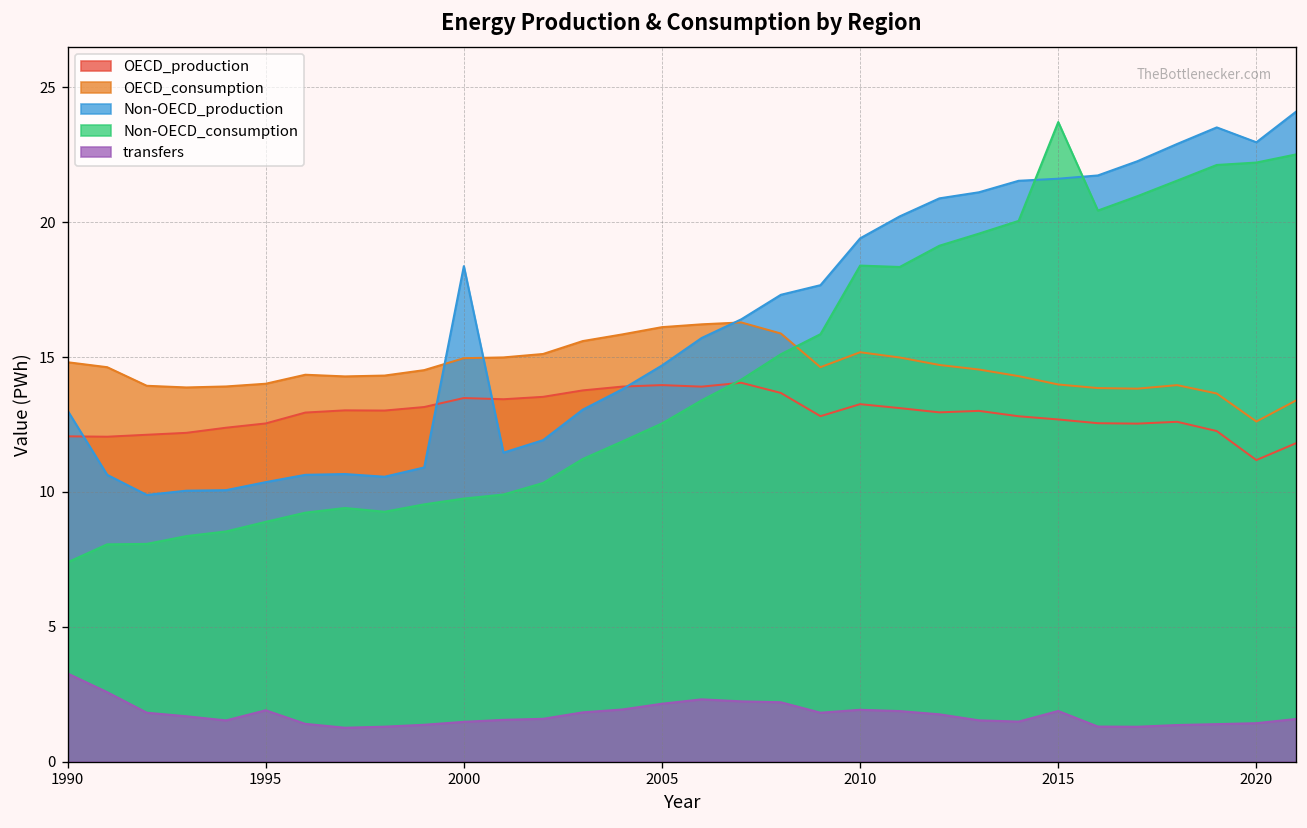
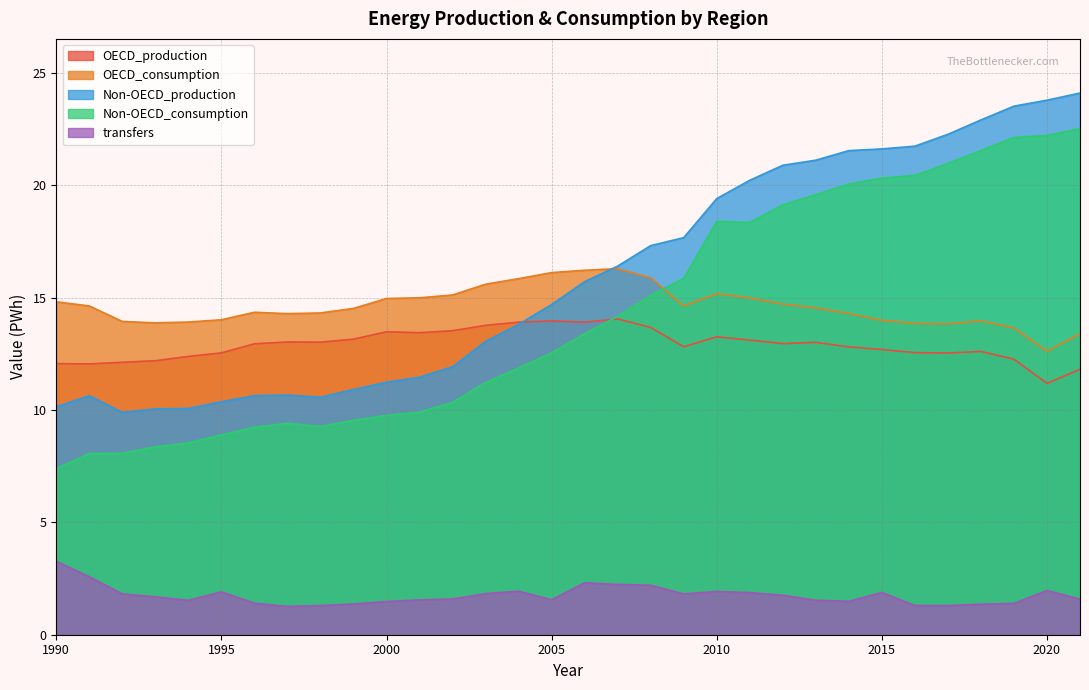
  {
    "Non-OECD_production": {
-     "1990": 13.0,
+     "1990": 10.1,
      "1995": 10.4,
-     "2000": 18.4,
+     "2000": 11.2,
      "2005": 14.7,
      "2010": 19.4,
      "2015": 21.6,
-     "2020": 23.0
+     "2020": 23.8
    },
    "Non-OECD_consumption": {
      "1990": 7.4,
      "1995": 8.9,
      "2000": 9.8,
      "2005": 12.5,
      "2010": 18.4,
-     "2015": 23.7,
+     "2015": 20.3,
      "2020": 22.2
    },
    "transfers": {
      "1990": 3.3,
      "1995": 1.9,
      "2000": 1.5,
-     "2005": 2.1,
+     "2005": 1.6,
      "2010": 1.9,
      "2015": 1.9,
-     "2020": 1.4
+     "2020": 2.0
    }
  }
